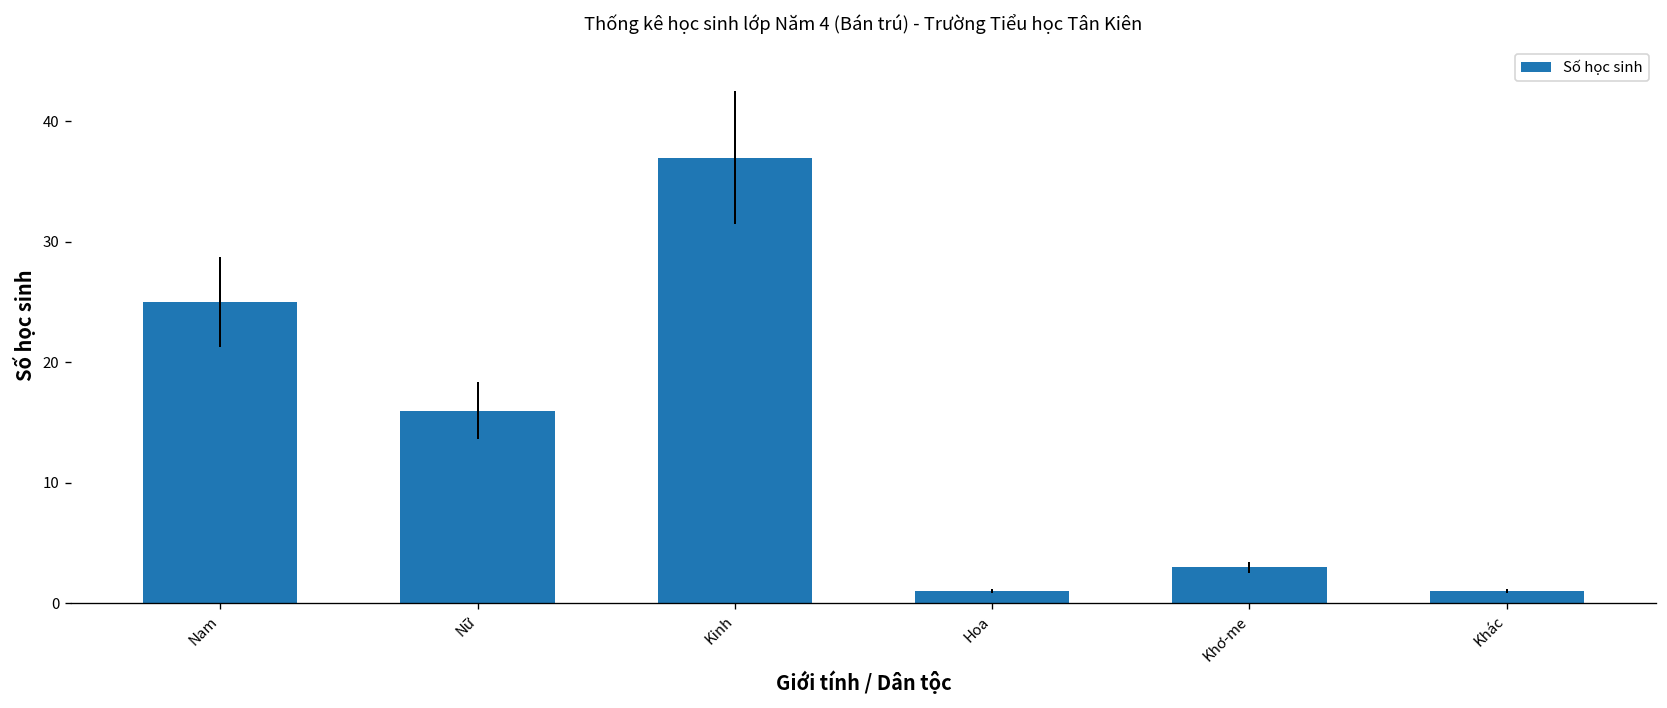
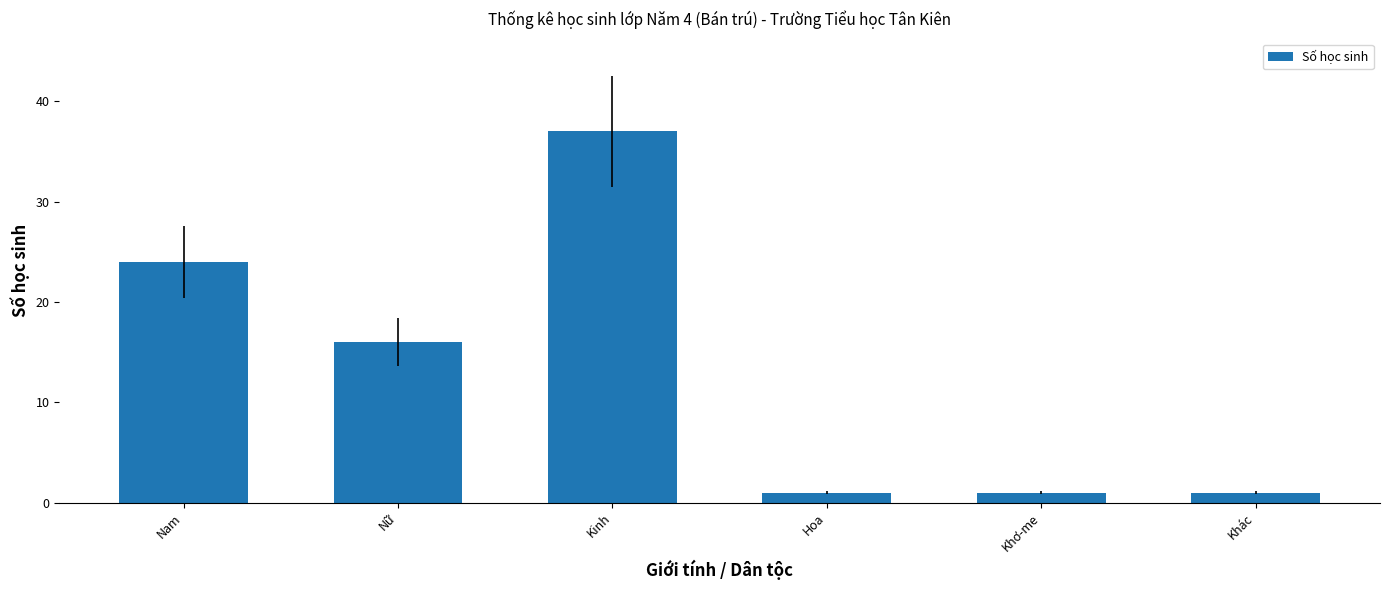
  {
-   "Nam": 25,
+   "Nam": 24,
    "Nữ": 16,
    "Kinh": 37,
    "Hoa": 1,
-   "Khơ-me": 3,
+   "Khơ-me": 1,
    "Khác": 1
  }
